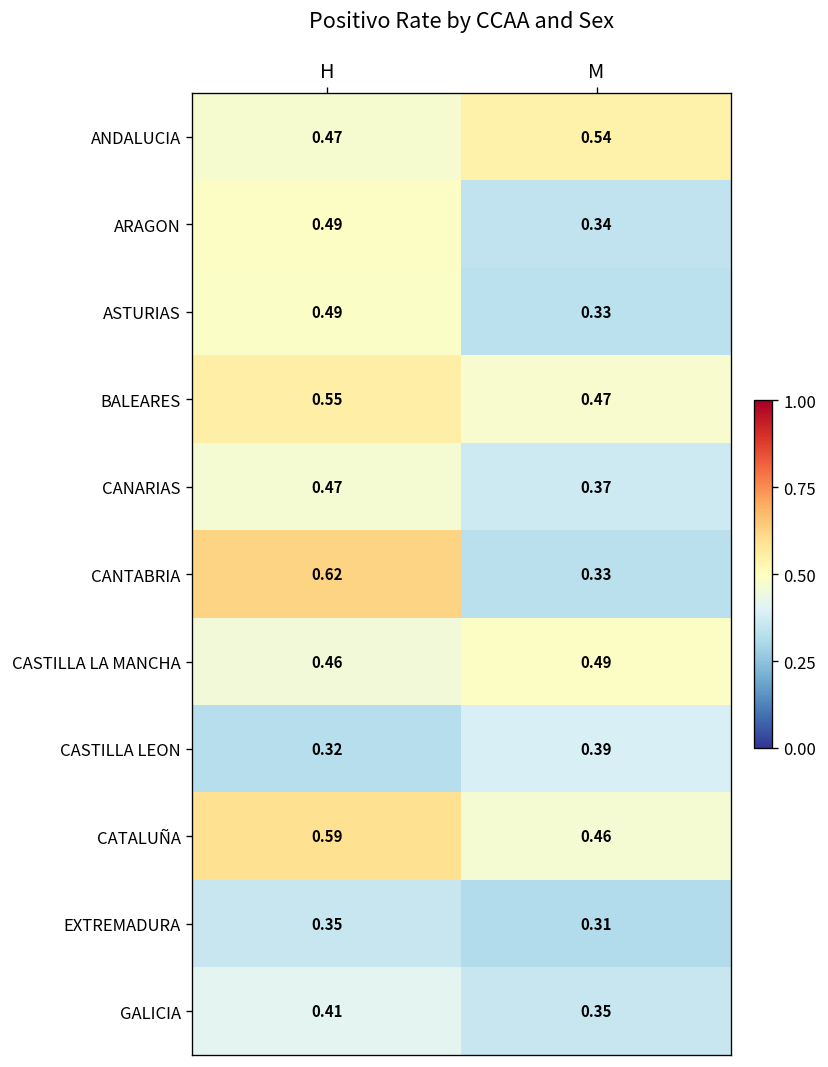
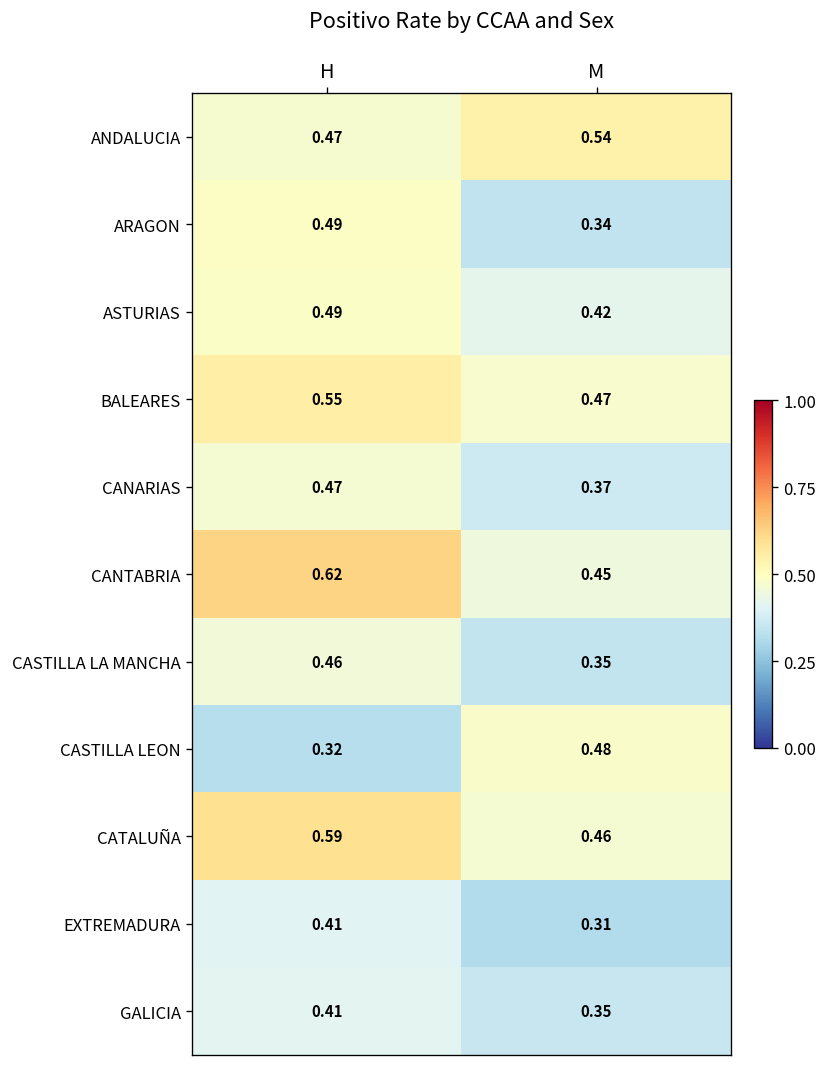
  {
    "ANDALUCIA": {
      "H": 0.47,
      "M": 0.54
    },
    "ARAGON": {
      "H": 0.49,
      "M": 0.34
    },
    "ASTURIAS": {
      "H": 0.49,
-     "M": 0.33
+     "M": 0.42
    },
    "BALEARES": {
      "H": 0.55,
      "M": 0.47
    },
    "CANARIAS": {
      "H": 0.47,
      "M": 0.37
    },
    "CANTABRIA": {
      "H": 0.62,
-     "M": 0.33
+     "M": 0.45
    },
    "CASTILLA LA MANCHA": {
      "H": 0.46,
-     "M": 0.49
+     "M": 0.35
    },
    "CASTILLA LEON": {
      "H": 0.32,
-     "M": 0.39
+     "M": 0.48
    },
    "CATALUÑA": {
      "H": 0.59,
      "M": 0.46
    },
    "EXTREMADURA": {
-     "H": 0.35,
+     "H": 0.41,
      "M": 0.31
    },
    "GALICIA": {
      "H": 0.41,
      "M": 0.35
    }
  }
